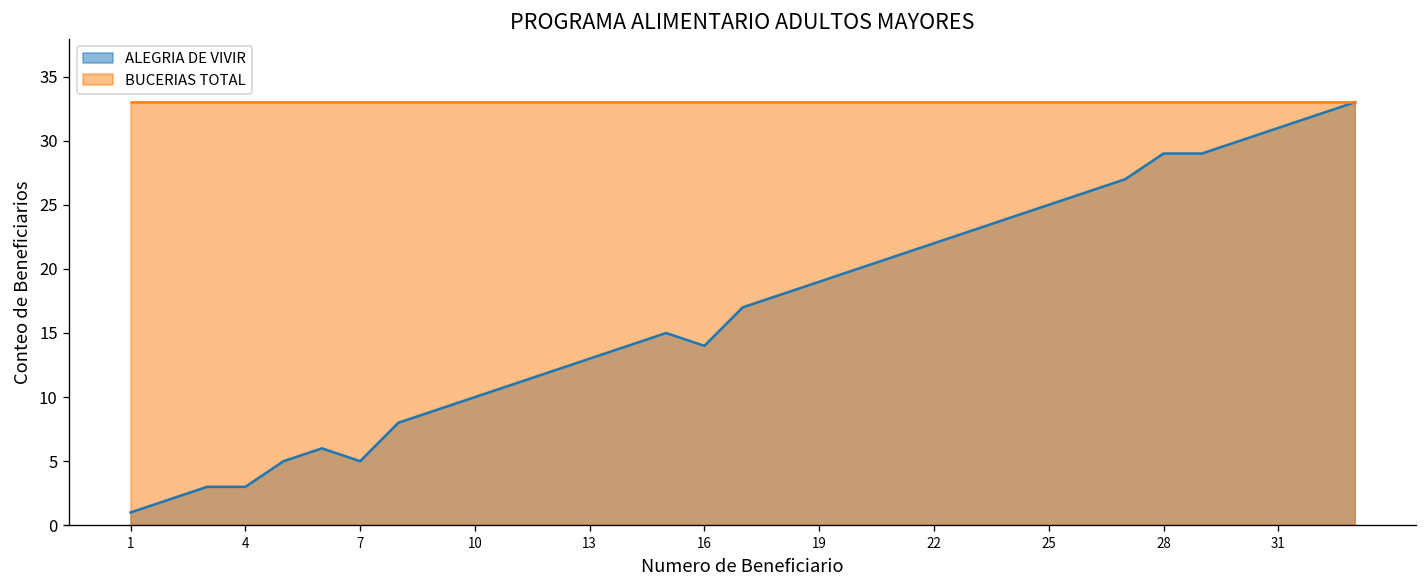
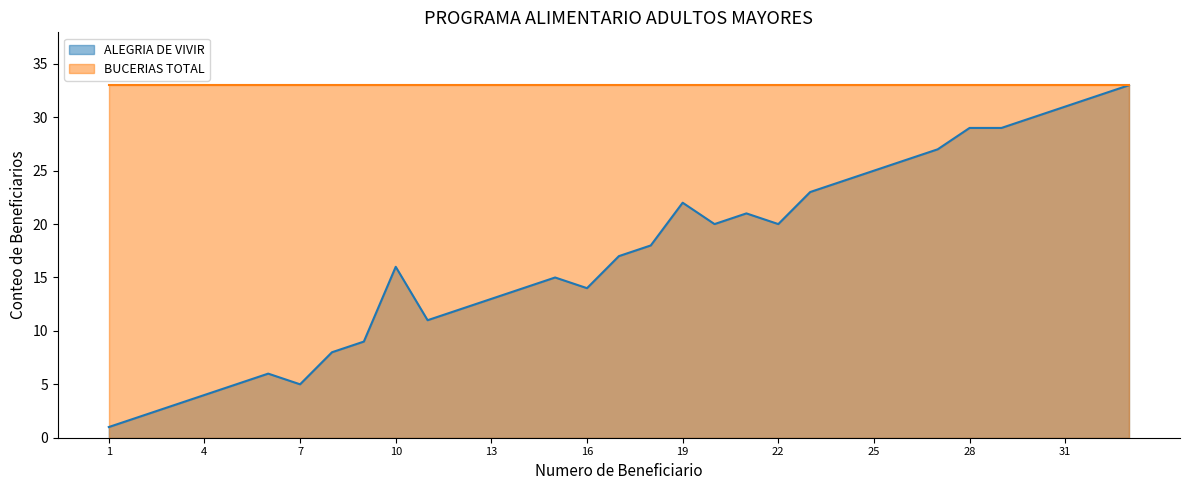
  {
    "ALEGRIA DE VIVIR": {
      "1": 1,
-     "4": 3,
+     "4": 4,
      "7": 5,
-     "10": 10,
+     "10": 16,
      "13": 13,
      "16": 14,
-     "19": 19,
-     "22": 22,
+     "19": 22,
+     "22": 20,
      "25": 25,
      "28": 29,
      "31": 31
    },
    "BUCERIAS TOTAL": {
      "1": 33,
      "4": 33,
      "7": 33,
      "10": 33,
      "13": 33,
      "16": 33,
      "19": 33,
      "22": 33,
      "25": 33,
      "28": 33,
      "31": 33
    }
  }
